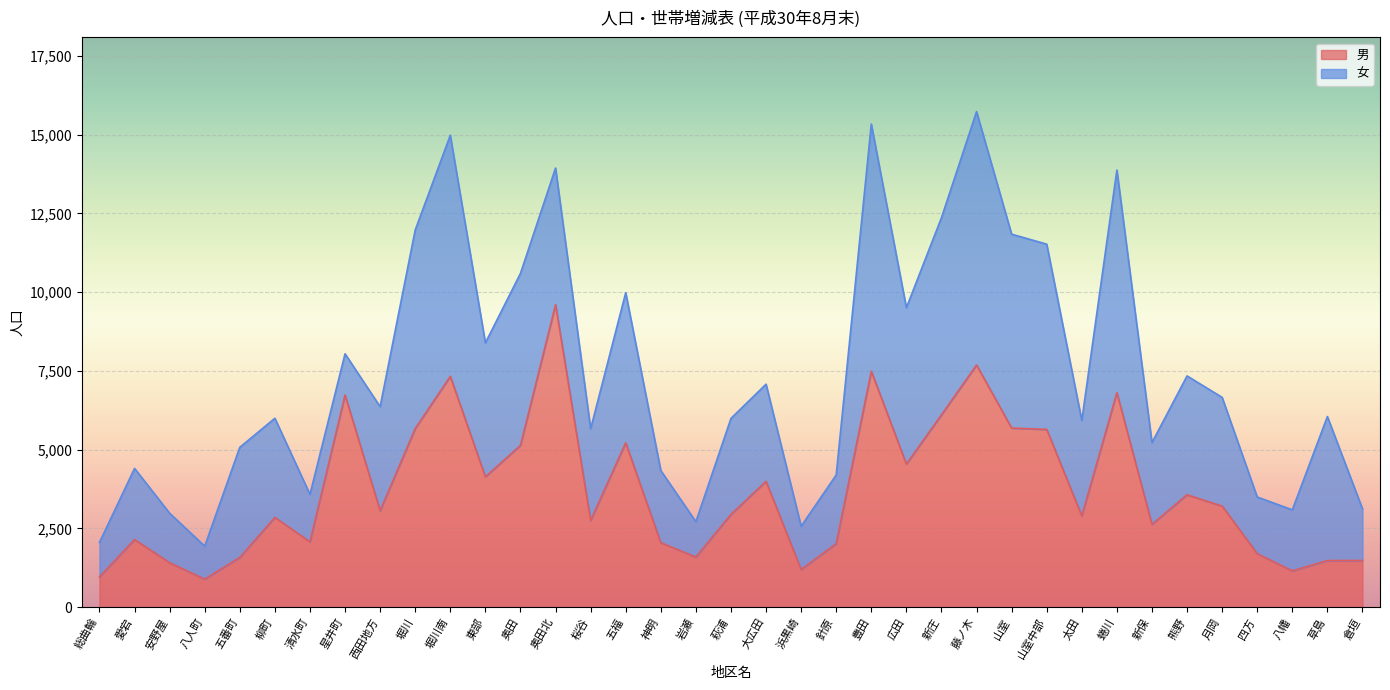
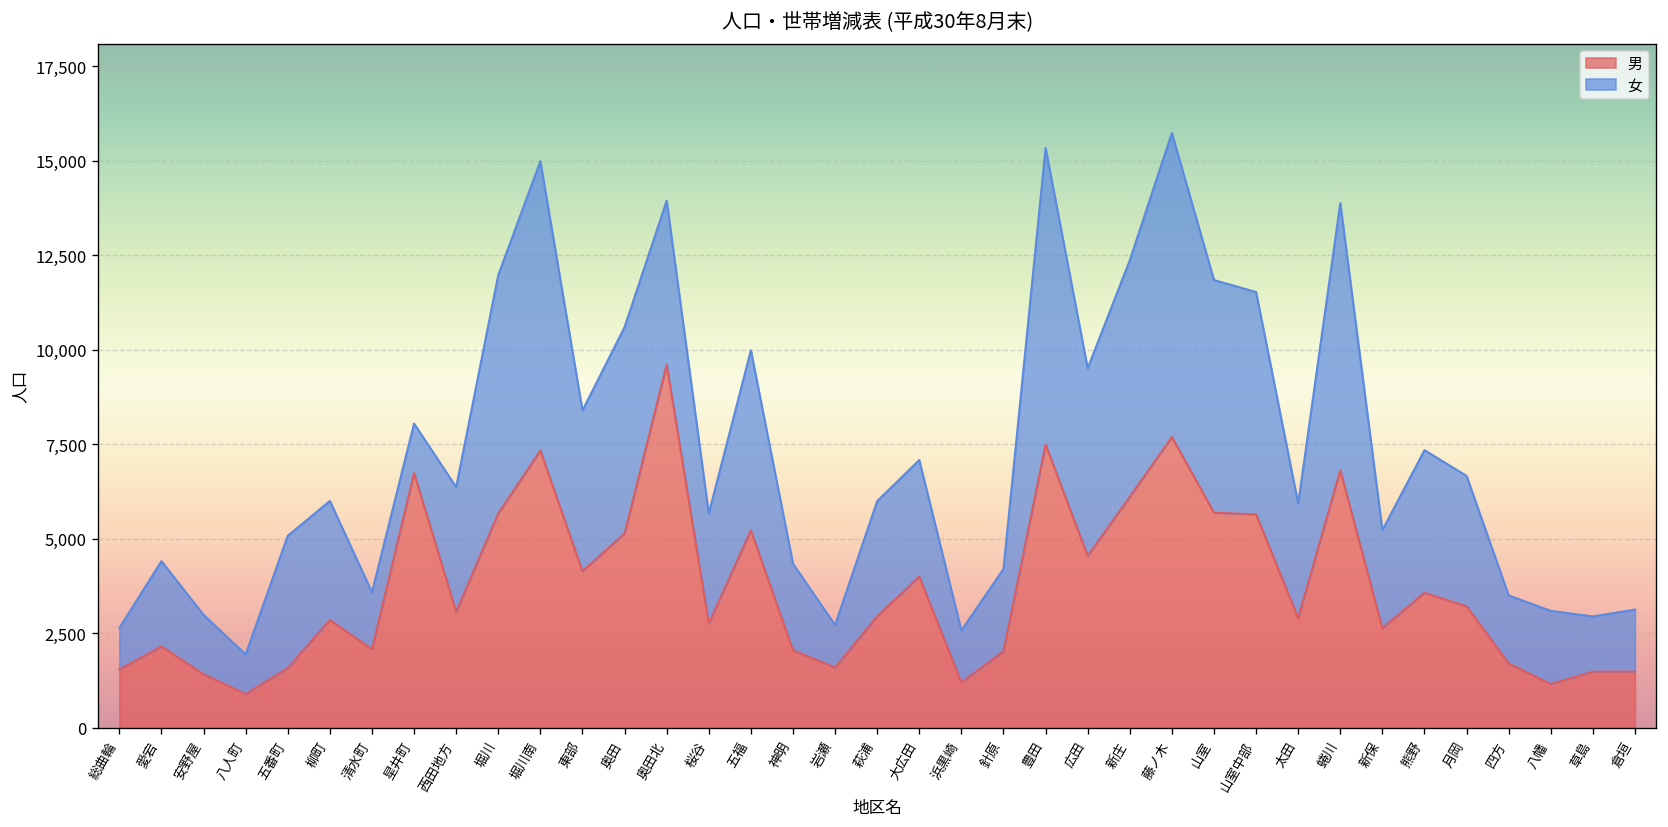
  {
    "男": {
-     "総曲輪": "1,000",
+     "総曲輪": "1,500",
      "愛宕": "2,100",
      "安野屋": "1,400",
      "八人町": "900",
      "五番町": "1,600",
      "柳町": "2,800",
      "清水町": "2,100",
      "星井町": "6,700",
      "西田地方": "3,100",
      "堀川": "5,700",
      "堀川南": "7,300",
      "東部": "4,100",
      "奥田": "5,100",
      "奥田北": "9,600",
      "桜谷": "2,800",
      "五福": "5,200",
      "神明": "2,000",
      "岩瀬": "1,600",
      "萩浦": "2,900",
      "大広田": "4,000",
      "浜黒崎": "1,200",
      "針原": "2,000",
      "豊田": "7,500",
      "広田": "4,500",
      "新庄": "6,100",
      "藤ノ木": "7,700",
      "山室": "5,700",
      "山室中部": "5,600",
      "太田": "2,900",
      "蜷川": "6,800",
      "新保": "2,600",
      "熊野": "3,600",
      "月岡": "3,200",
      "四方": "1,700",
      "八幡": "1,200",
      "草島": "1,500",
      "倉垣": "1,500"
    },
    "女": {
      "総曲輪": "1,100",
      "愛宕": "2,300",
      "安野屋": "1,600",
      "八人町": "1,000",
      "五番町": "3,500",
      "柳町": "3,200",
      "清水町": "1,500",
      "星井町": "1,300",
      "西田地方": "3,300",
      "堀川": "6,300",
      "堀川南": "7,700",
      "東部": "4,300",
      "奥田": "5,500",
      "奥田北": "4,300",
      "桜谷": "2,900",
      "五福": "4,800",
      "神明": "2,300",
      "岩瀬": "1,100",
      "萩浦": "3,100",
      "大広田": "3,100",
      "浜黒崎": "1,400",
      "針原": "2,200",
      "豊田": "7,800",
      "広田": "5,000",
      "新庄": "6,300",
      "藤ノ木": "8,000",
      "山室": "6,200",
      "山室中部": "5,900",
      "太田": "3,000",
      "蜷川": "7,100",
      "新保": "2,600",
      "熊野": "3,800",
      "月岡": "3,500",
      "四方": "1,800",
      "八幡": "1,900",
-     "草島": "4,600",
+     "草島": "1,500",
      "倉垣": "1,600"
    }
  }
